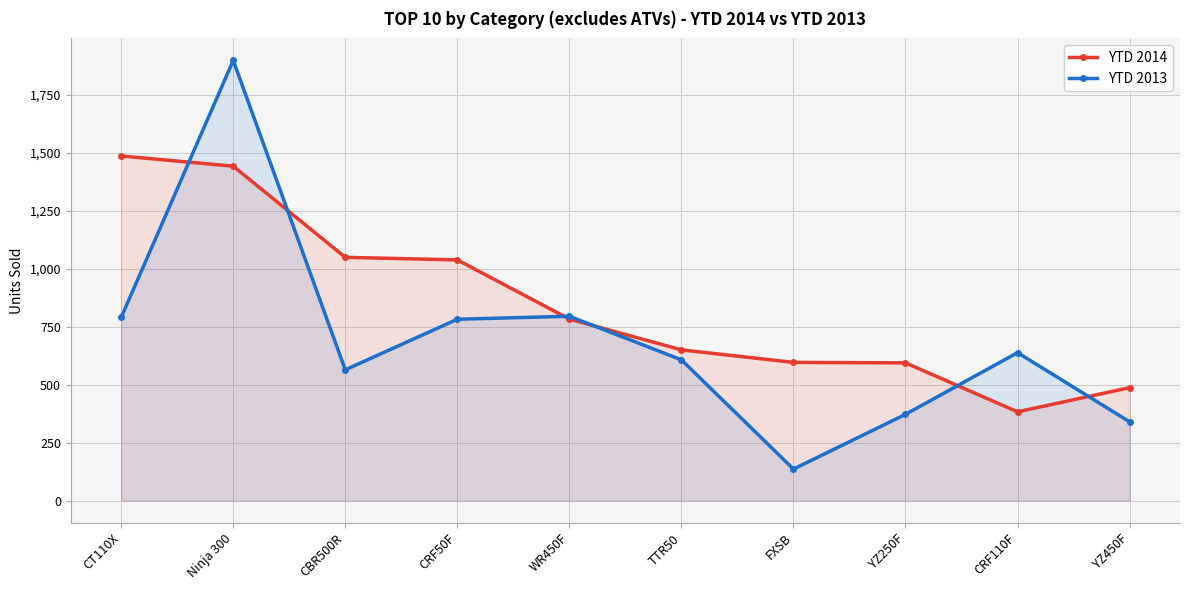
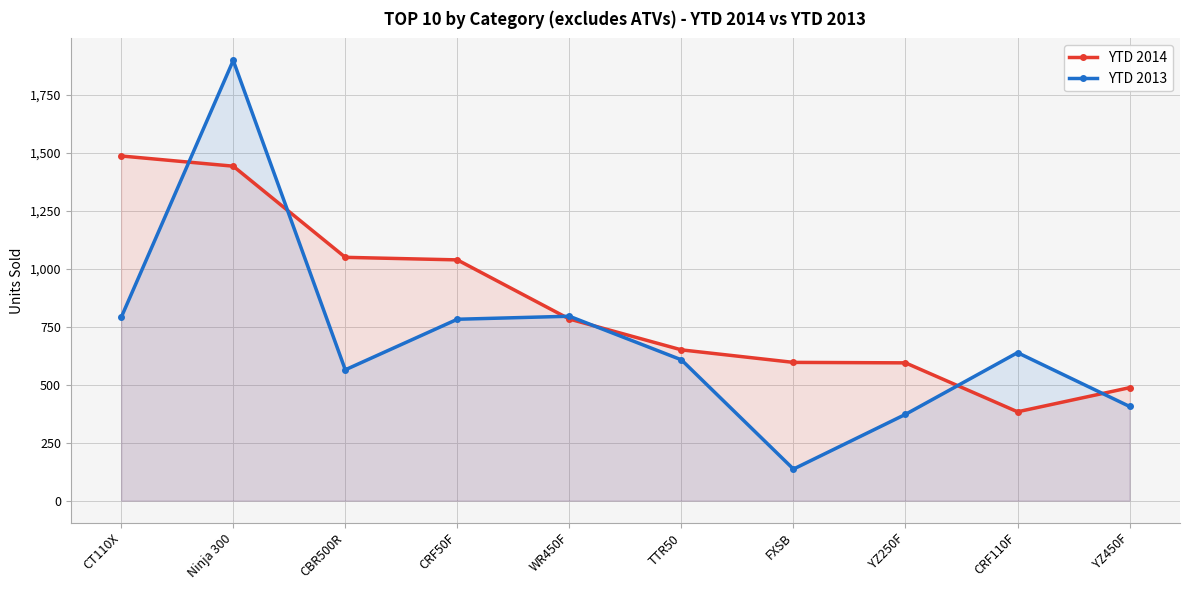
  {
    "YTD 2014": {
      "CT110X": "1,490",
      "Ninja 300": "1,440",
      "CBR500R": "1,050",
      "CRF50F": "1,040",
      "WR450F": "780",
      "TTR50": "650",
      "FXSB": "600",
      "YZ250F": "590",
      "CRF110F": "380",
      "YZ450F": "490"
    },
    "YTD 2013": {
      "CT110X": "790",
      "Ninja 300": "1,900",
      "CBR500R": "560",
      "CRF50F": "780",
      "WR450F": "800",
      "TTR50": "610",
      "FXSB": "140",
      "YZ250F": "370",
      "CRF110F": "640",
-     "YZ450F": "340"
+     "YZ450F": "410"
    }
  }
